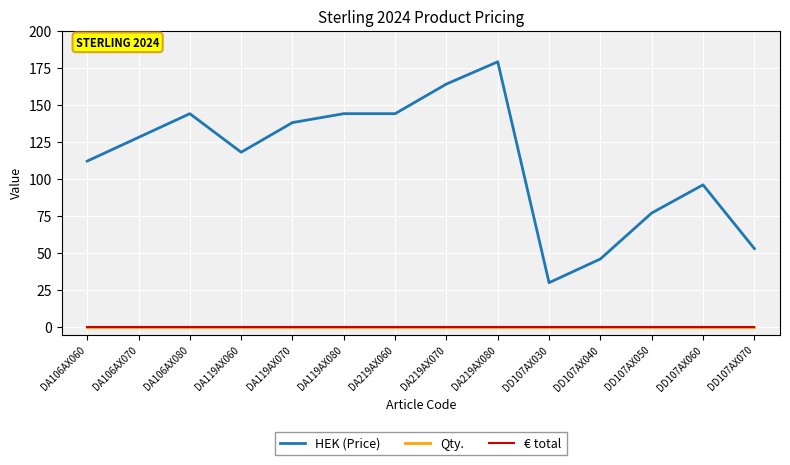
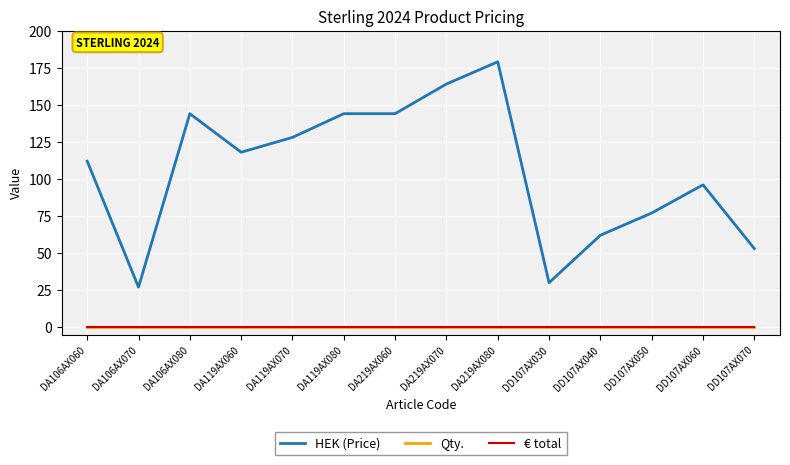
  {
    "HEK (Price)": {
      "DA106AX060": 112,
-     "DA106AX070": 128,
+     "DA106AX070": 27,
      "DA106AX080": 144,
      "DA119AX060": 118,
-     "DA119AX070": 138,
+     "DA119AX070": 128,
      "DA119AX080": 144,
      "DA219AX060": 144,
      "DA219AX070": 164,
      "DA219AX080": 179,
      "DD107AX030": 30,
-     "DD107AX040": 46,
+     "DD107AX040": 62,
      "DD107AX050": 77,
      "DD107AX060": 96,
      "DD107AX070": 53
    },
    "€ total": {
      "DA106AX060": 0,
      "DA106AX070": 0,
      "DA106AX080": 0,
      "DA119AX060": 0,
      "DA119AX070": 0,
      "DA119AX080": 0,
      "DA219AX060": 0,
      "DA219AX070": 0,
      "DA219AX080": 0,
      "DD107AX030": 0,
      "DD107AX040": 0,
      "DD107AX050": 0,
      "DD107AX060": 0,
      "DD107AX070": 0
    }
  }
